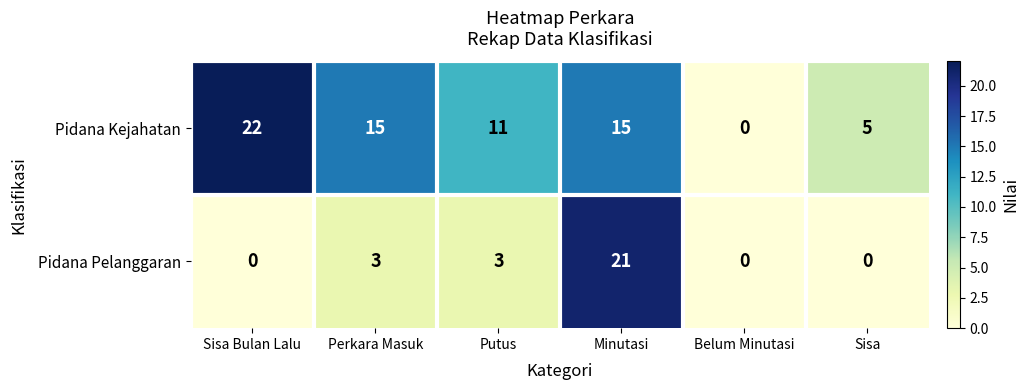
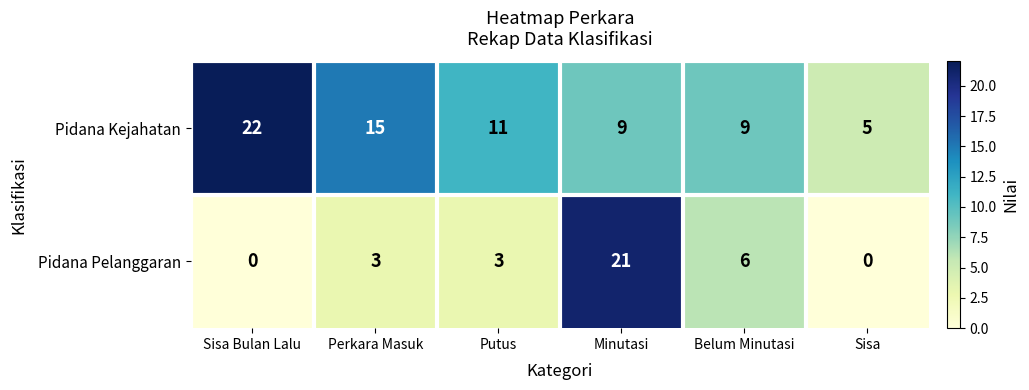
  {
    "Pidana Kejahatan": {
      "Sisa Bulan Lalu": 22,
      "Perkara Masuk": 15,
      "Putus": 11,
-     "Minutasi": 15,
-     "Belum Minutasi": 0,
+     "Minutasi": 9,
+     "Belum Minutasi": 9,
      "Sisa": 5
    },
    "Pidana Pelanggaran": {
      "Sisa Bulan Lalu": 0,
      "Perkara Masuk": 3,
      "Putus": 3,
      "Minutasi": 21,
-     "Belum Minutasi": 0,
+     "Belum Minutasi": 6,
      "Sisa": 0
    }
  }
